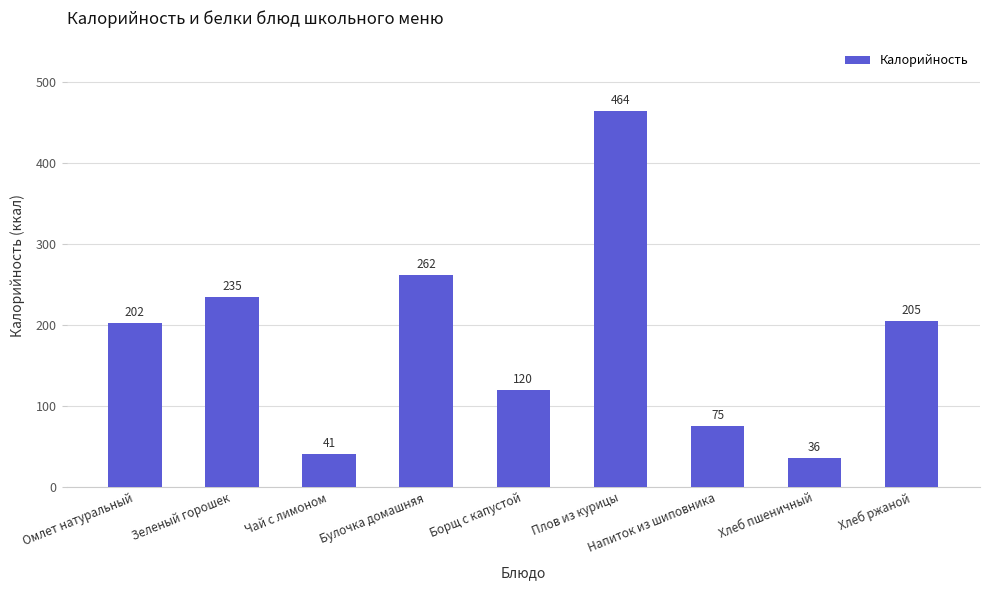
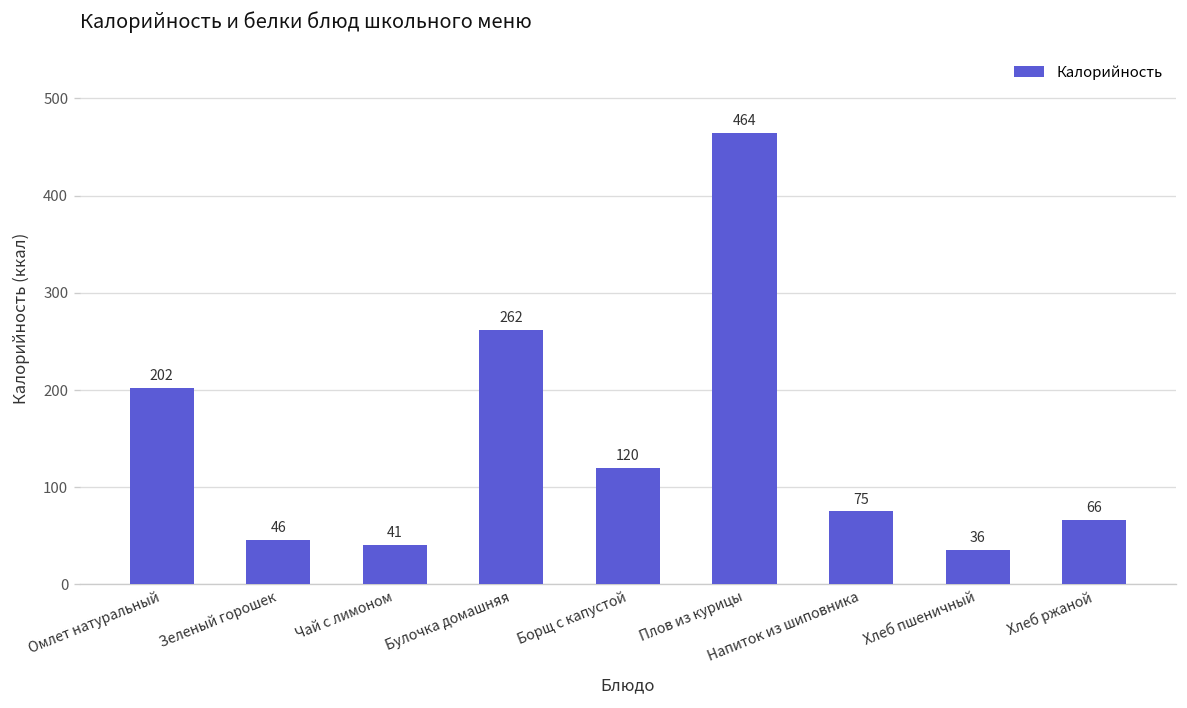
  {
    "Омлет натуральный": 202,
-   "Зеленый горошек": 235,
+   "Зеленый горошек": 46,
    "Чай с лимоном": 41,
    "Булочка домашняя": 262,
    "Борщ с капустой": 120,
    "Плов из курицы": 464,
    "Напиток из шиповника": 75,
    "Хлеб пшеничный": 36,
-   "Хлеб ржаной": 205
+   "Хлеб ржаной": 66
  }
